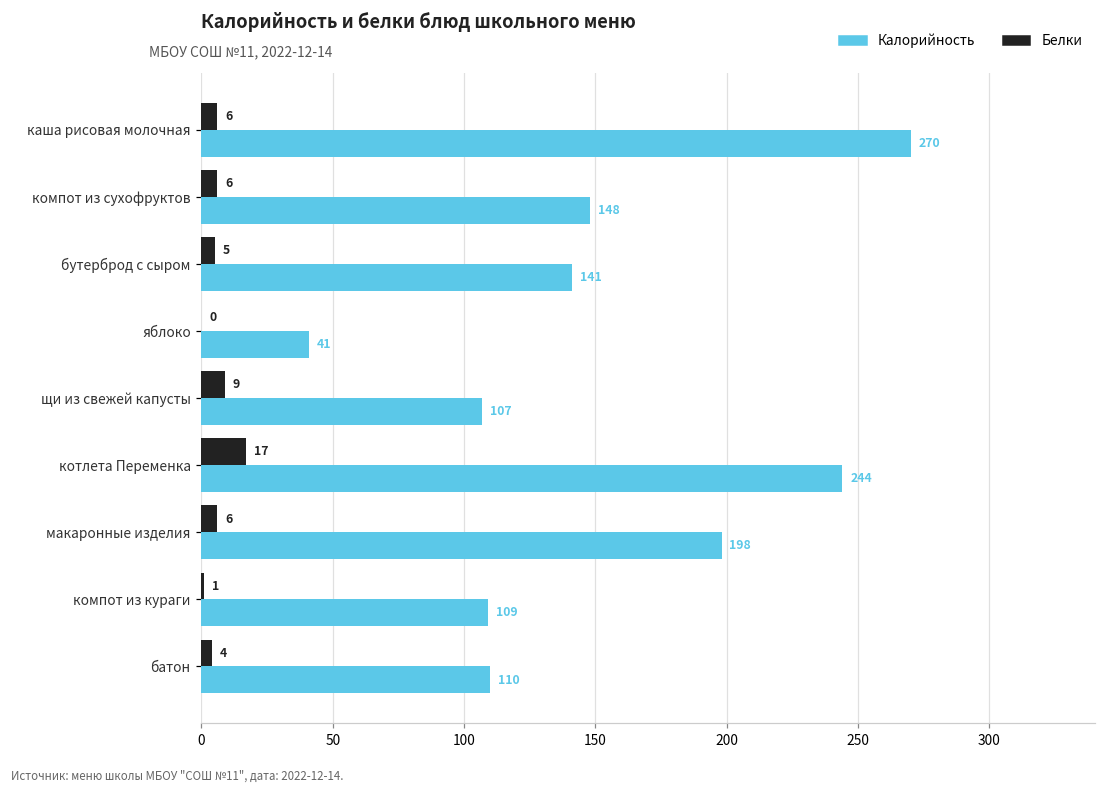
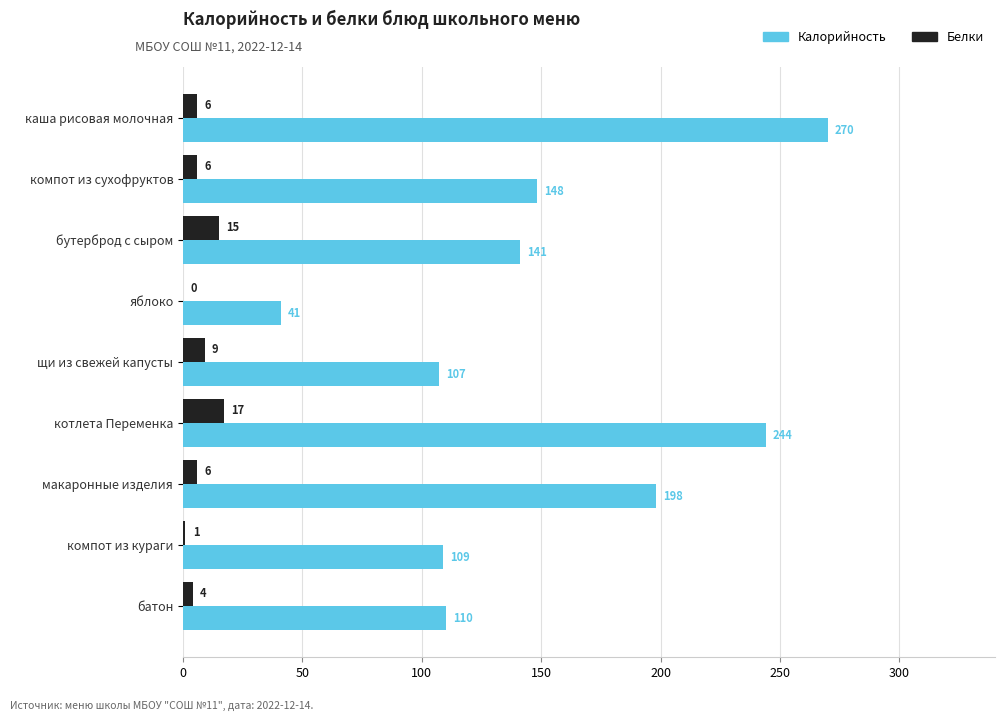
  {
    "Калорийность": {
      "каша рисовая молочная": 270,
      "компот из сухофруктов": 148,
      "бутерброд с сыром": 141,
      "яблоко": 41,
      "щи из свежей капусты": 107,
      "котлета Переменка": 244,
      "макаронные изделия": 198,
      "компот из кураги": 109,
      "батон": 110
    },
    "Белки": {
      "каша рисовая молочная": 6,
      "компот из сухофруктов": 6,
-     "бутерброд с сыром": 5,
+     "бутерброд с сыром": 15,
      "яблоко": 0,
      "щи из свежей капусты": 9,
      "котлета Переменка": 17,
      "макаронные изделия": 6,
      "компот из кураги": 1,
      "батон": 4
    }
  }
